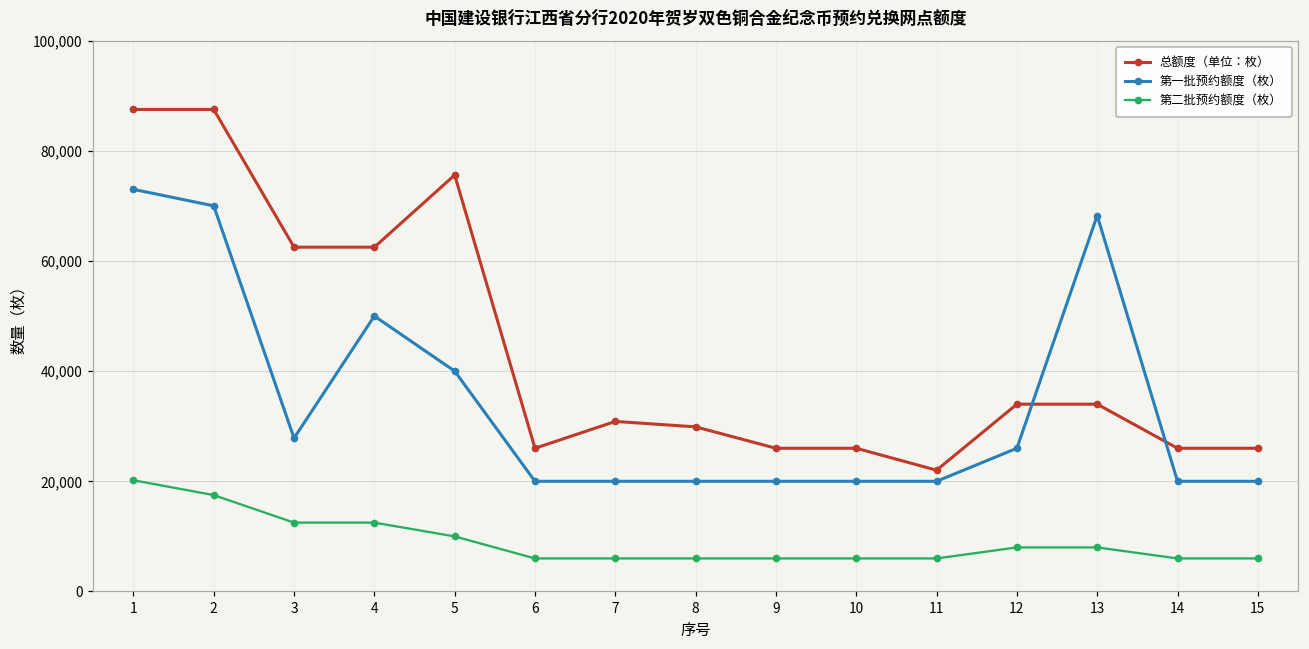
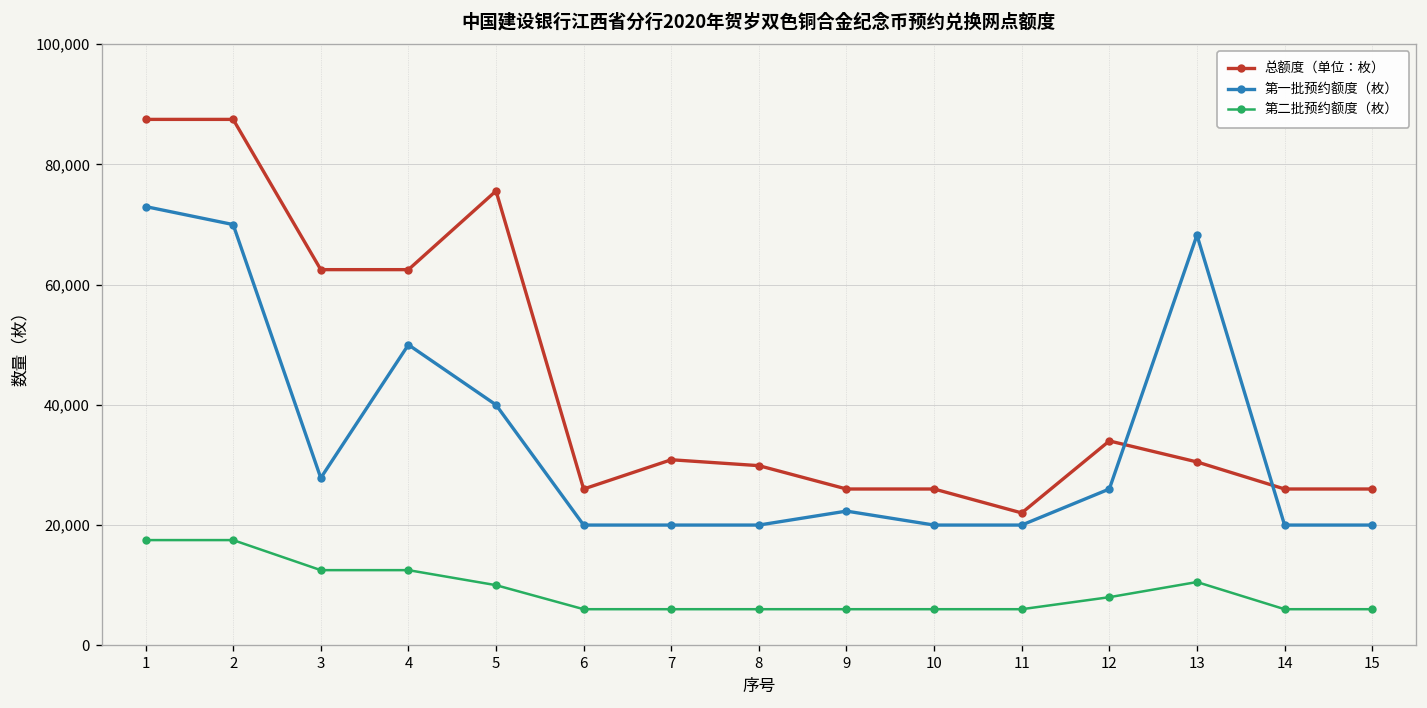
  {
    "总额度（单位：枚）": {
      "1": "88,000",
      "2": "88,000",
      "3": "63,000",
      "4": "63,000",
      "5": "76,000",
      "6": "26,000",
      "7": "31,000",
      "8": "30,000",
      "9": "26,000",
      "10": "26,000",
      "11": "22,000",
      "12": "34,000",
-     "13": "34,000",
+     "13": "31,000",
      "14": "26,000",
      "15": "26,000"
    },
    "第一批预约额度（枚）": {
      "1": "73,000",
      "2": "70,000",
      "3": "28,000",
      "4": "50,000",
      "5": "40,000",
      "6": "20,000",
      "7": "20,000",
      "8": "20,000",
-     "9": "20,000",
+     "9": "22,000",
      "10": "20,000",
      "11": "20,000",
      "12": "26,000",
      "13": "68,000",
      "14": "20,000",
      "15": "20,000"
    },
    "第二批预约额度（枚）": {
-     "1": "20,000",
+     "1": "18,000",
      "2": "18,000",
      "3": "13,000",
      "4": "13,000",
      "5": "10,000",
      "6": "6,000",
      "7": "6,000",
      "8": "6,000",
      "9": "6,000",
      "10": "6,000",
      "11": "6,000",
      "12": "8,000",
-     "13": "8,000",
+     "13": "11,000",
      "14": "6,000",
      "15": "6,000"
    }
  }
